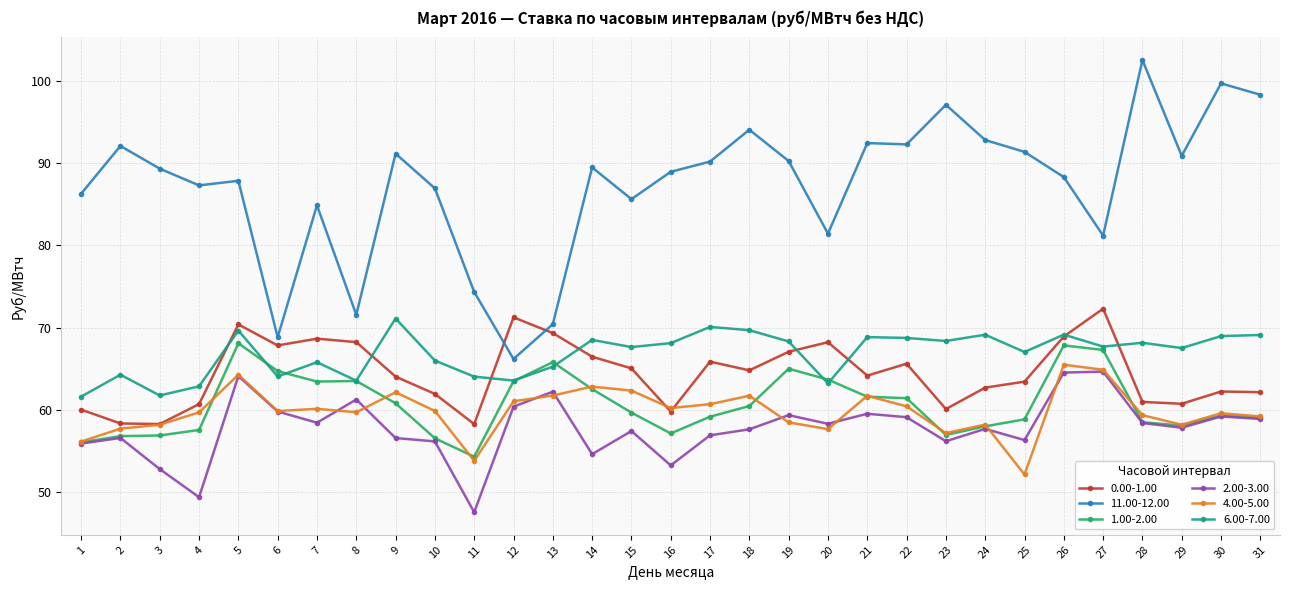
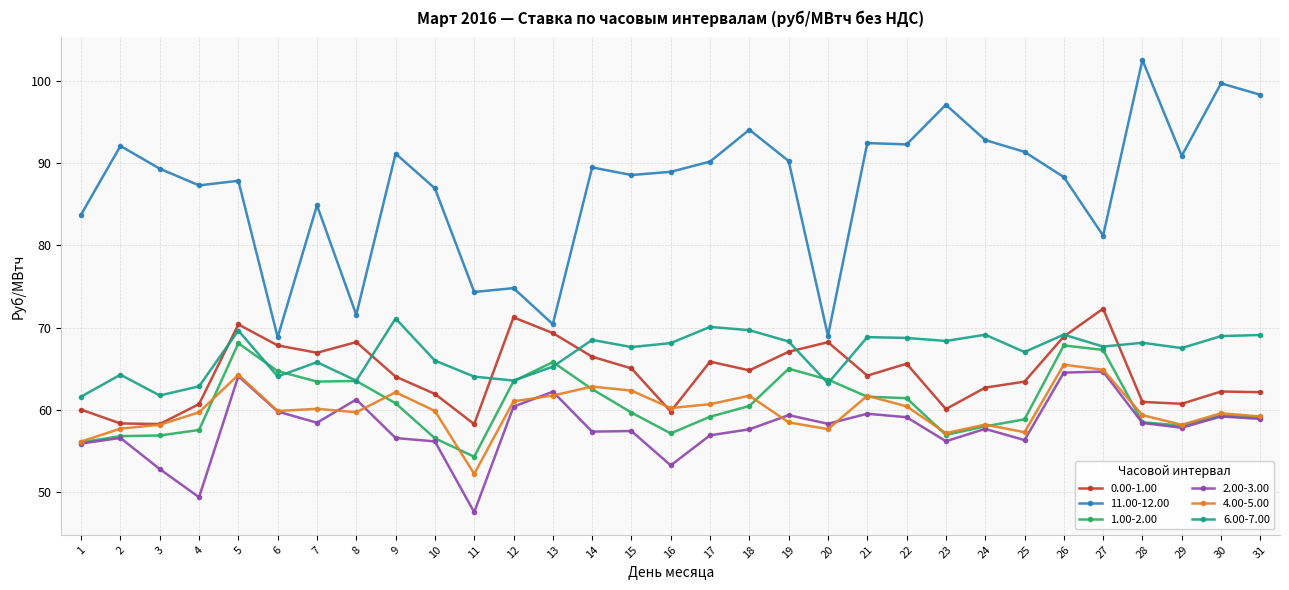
  {
    "0.00-1.00": {
      "1": 60,
      "2": 58,
      "4": 61,
      "5": 70,
      "6": 68,
-     "7": 69,
+     "7": 67,
      "8": 68,
      "9": 64,
      "10": 62,
      "11": 58,
      "12": 71,
      "13": 69,
      "14": 66,
      "15": 65,
      "16": 60,
      "17": 66,
      "18": 65,
      "19": 67,
      "20": 68,
      "21": 64,
      "22": 66,
      "23": 60,
      "24": 63,
      "25": 63,
      "27": 72,
      "28": 61,
      "29": 61,
      "30": 62,
      "31": 62
    },
    "11.00-12.00": {
-     "1": 86,
+     "1": 84,
      "2": 92,
      "3": 89,
      "4": 87,
      "5": 88,
      "6": 69,
      "7": 85,
      "8": 72,
      "9": 91,
      "10": 87,
      "11": 74,
-     "12": 66,
+     "12": 75,
      "13": 70,
      "14": 89,
-     "15": 86,
+     "15": 89,
      "16": 89,
      "17": 90,
      "18": 94,
      "19": 90,
-     "20": 81,
+     "20": 69,
      "21": 92,
      "22": 92,
      "23": 97,
      "24": 93,
      "25": 91,
      "26": 88,
      "27": 81,
      "28": 103,
      "29": 91,
      "30": 100,
      "31": 98
    },
    "2.00-3.00": {
      "3": 53,
      "4": 49,
      "7": 58,
      "8": 61,
      "9": 57,
      "10": 56,
      "11": 48,
      "12": 60,
      "13": 62,
-     "14": 55,
+     "14": 57,
      "15": 57,
      "16": 53,
      "17": 57,
      "18": 58,
      "19": 59,
      "20": 58,
      "21": 60,
      "22": 59,
      "23": 56,
      "24": 58,
      "25": 56,
      "26": 65
    },
    "4.00-5.00": {
      "2": 58,
      "4": 60,
      "7": 60,
      "8": 60,
      "9": 62,
      "10": 60,
-     "11": 54,
+     "11": 52,
      "12": 61,
      "13": 62,
      "15": 62,
      "16": 60,
      "17": 61,
      "18": 62,
      "19": 59,
      "20": 58,
      "22": 60,
-     "25": 52,
+     "25": 57,
      "26": 66,
      "28": 59
    }
  }
